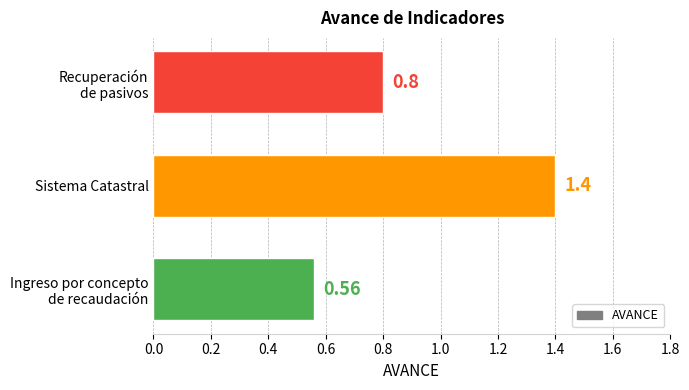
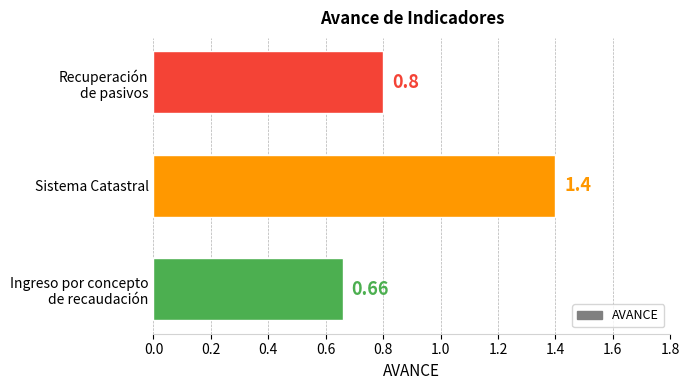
  {
    "Recuperación de pasivos": 0.8,
    "Sistema Catastral": 1.4,
-   "Ingreso por concepto de recaudación": 0.56
+   "Ingreso por concepto de recaudación": 0.66
  }
